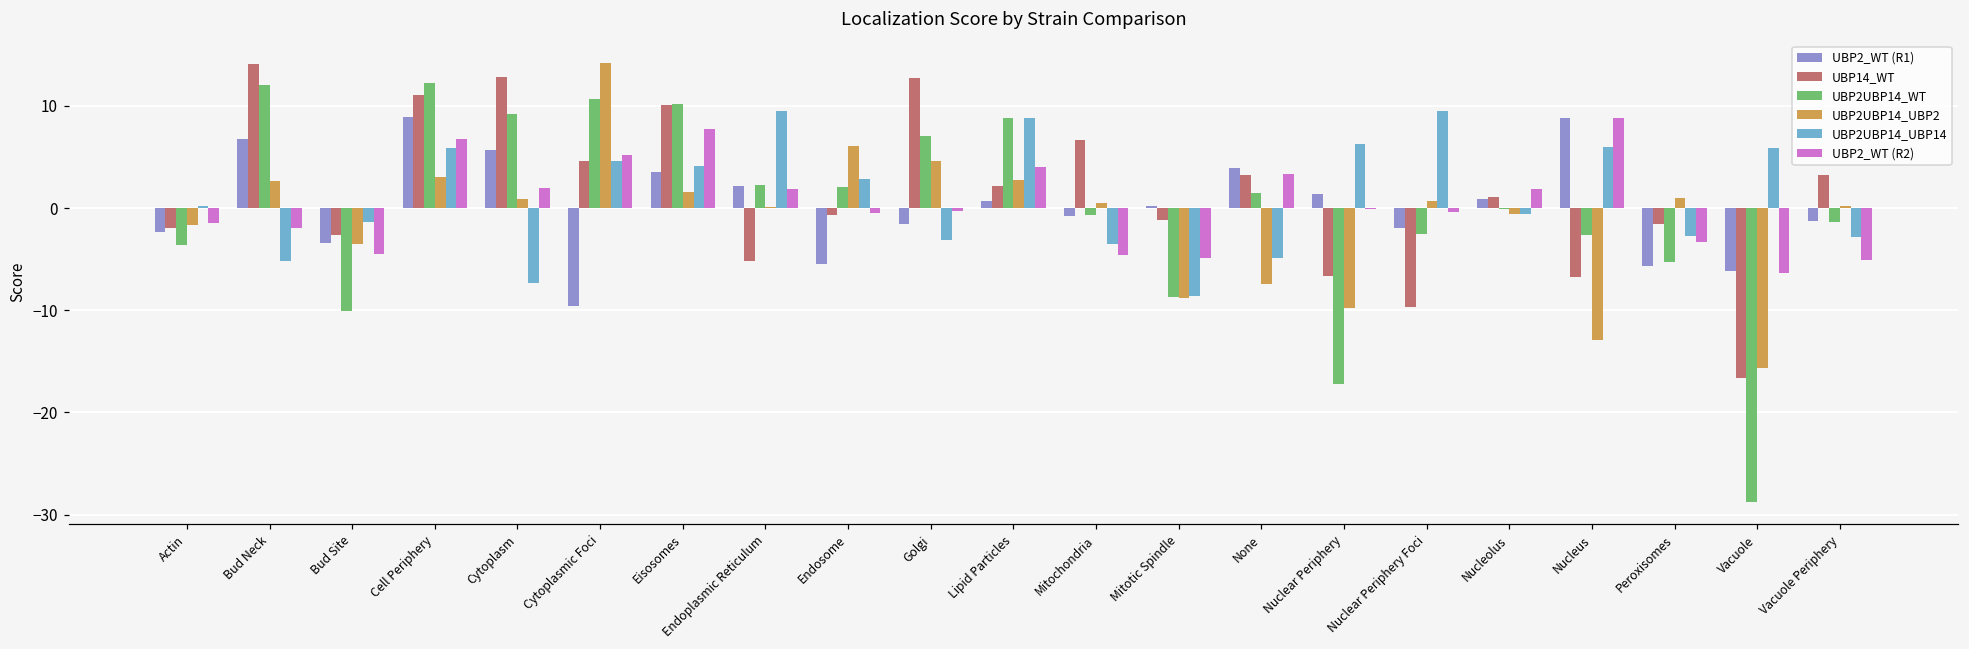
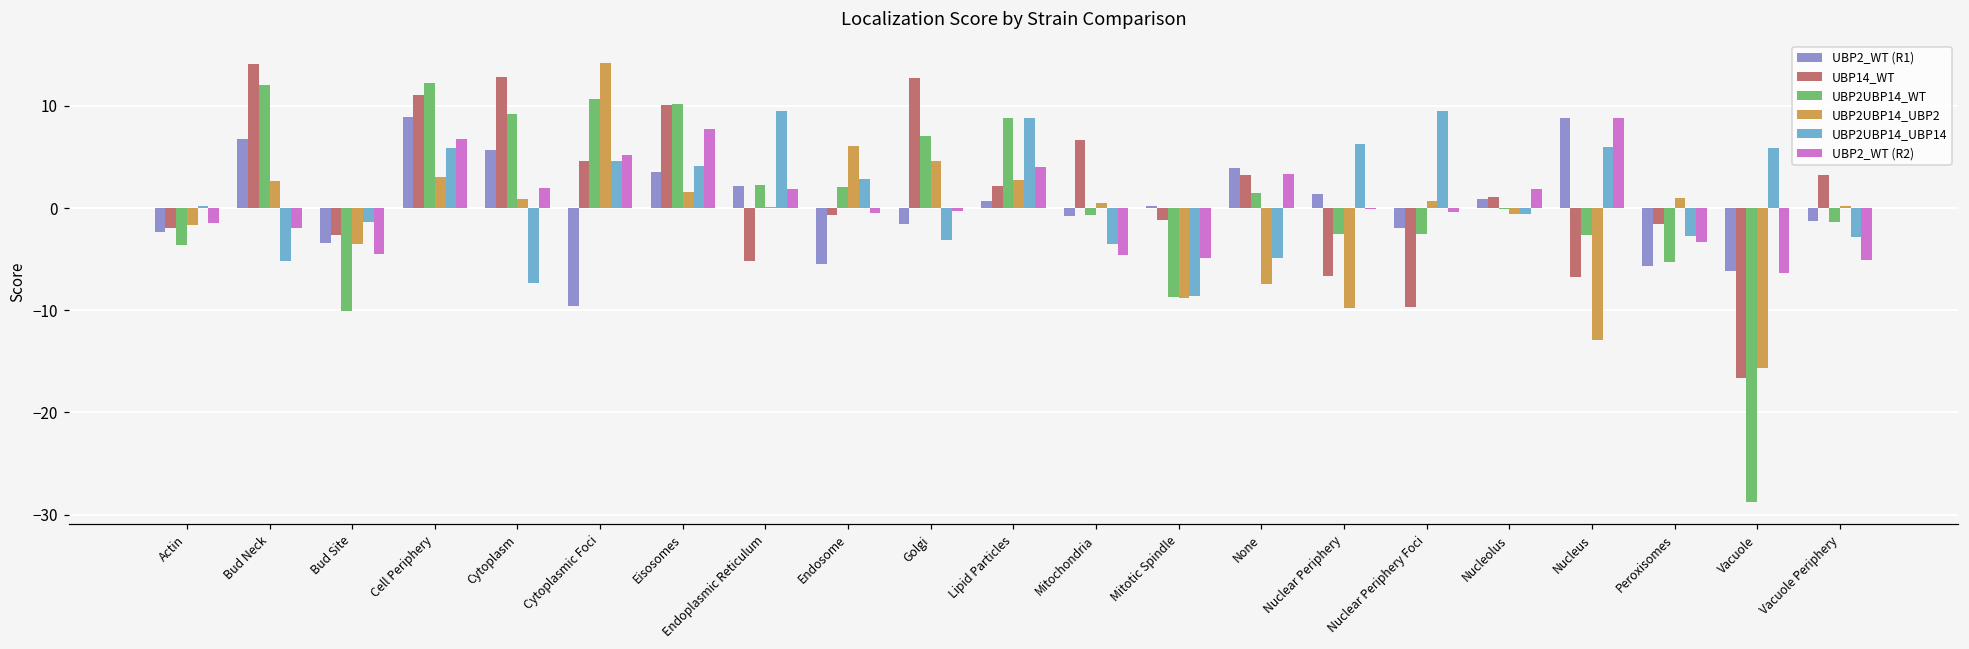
  {
    "UBP2UBP14_WT": {
      "Actin": -4,
      "Bud Neck": 12,
      "Bud Site": -10,
      "Cell Periphery": 12,
      "Cytoplasm": 9,
      "Cytoplasmic Foci": 11,
      "Eisosomes": 10,
      "Endoplasmic Reticulum": 2,
      "Endosome": 2,
      "Golgi": 7,
      "Lipid Particles": 9,
      "Mitochondria": -1,
      "Mitotic Spindle": -9,
      "None": 1,
-     "Nuclear Periphery": -17,
+     "Nuclear Periphery": -3,
      "Nuclear Periphery Foci": -3,
      "Nucleus": -3,
      "Peroxisomes": -5,
      "Vacuole": -29,
      "Vacuole Periphery": -1
    },
    "UBP2_WT (R2)": {
      "Actin": -1,
      "Bud Neck": -2,
      "Bud Site": -4,
      "Cell Periphery": 7,
      "Cytoplasm": 2,
      "Cytoplasmic Foci": 5,
      "Eisosomes": 8,
      "Endoplasmic Reticulum": 2,
      "Endosome": -1,
      "Lipid Particles": 4,
      "Mitochondria": -5,
      "Mitotic Spindle": -5,
      "None": 3,
      "Nuclear Periphery Foci": 0,
      "Nucleolus": 2,
      "Nucleus": 9,
      "Peroxisomes": -3,
      "Vacuole": -6,
      "Vacuole Periphery": -5
    }
  }
